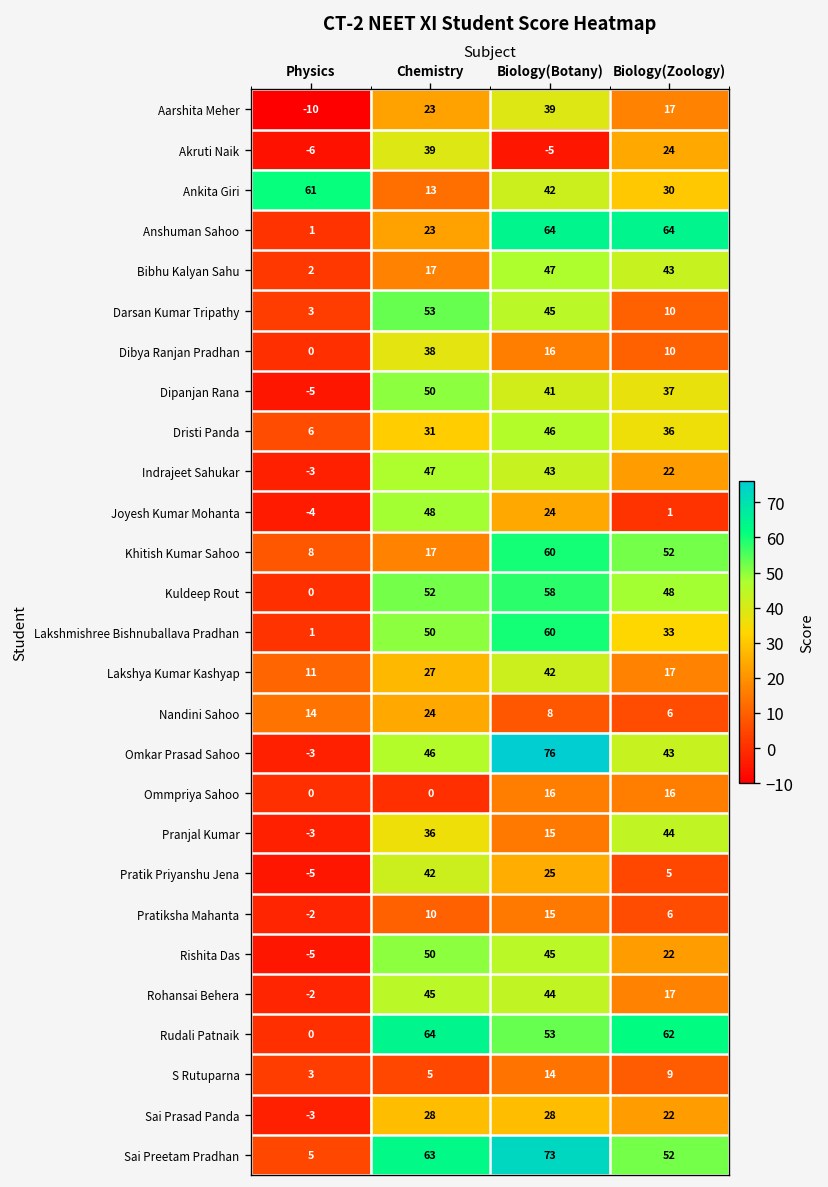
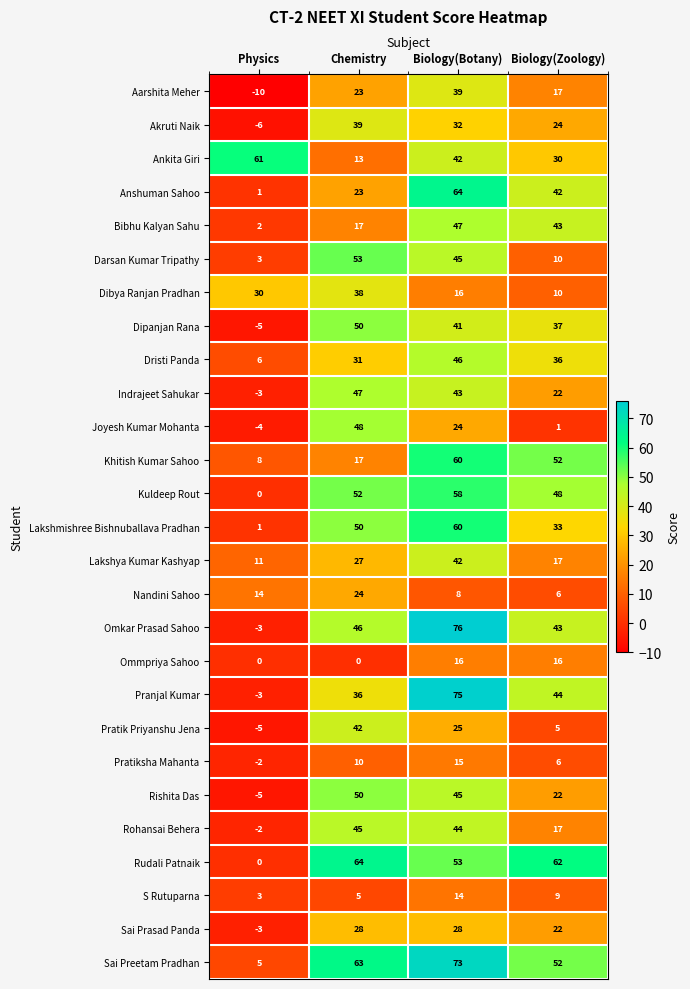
  {
    "Aarshita Meher": {
      "Physics": -10,
      "Chemistry": 23,
      "Biology(Botany)": 39,
      "Biology(Zoology)": 17
    },
    "Akruti Naik": {
      "Physics": -6,
      "Chemistry": 39,
-     "Biology(Botany)": -5,
+     "Biology(Botany)": 32,
      "Biology(Zoology)": 24
    },
    "Ankita Giri": {
      "Physics": 61,
      "Chemistry": 13,
      "Biology(Botany)": 42,
      "Biology(Zoology)": 30
    },
    "Anshuman Sahoo": {
      "Physics": 1,
      "Chemistry": 23,
      "Biology(Botany)": 64,
-     "Biology(Zoology)": 64
+     "Biology(Zoology)": 42
    },
    "Bibhu Kalyan Sahu": {
      "Physics": 2,
      "Chemistry": 17,
      "Biology(Botany)": 47,
      "Biology(Zoology)": 43
    },
    "Darsan Kumar Tripathy": {
      "Physics": 3,
      "Chemistry": 53,
      "Biology(Botany)": 45,
      "Biology(Zoology)": 10
    },
    "Dibya Ranjan Pradhan": {
-     "Physics": 0,
+     "Physics": 30,
      "Chemistry": 38,
      "Biology(Botany)": 16,
      "Biology(Zoology)": 10
    },
    "Dipanjan Rana": {
      "Physics": -5,
      "Chemistry": 50,
      "Biology(Botany)": 41,
      "Biology(Zoology)": 37
    },
    "Dristi Panda": {
      "Physics": 6,
      "Chemistry": 31,
      "Biology(Botany)": 46,
      "Biology(Zoology)": 36
    },
    "Indrajeet Sahukar": {
      "Physics": -3,
      "Chemistry": 47,
      "Biology(Botany)": 43,
      "Biology(Zoology)": 22
    },
    "Joyesh Kumar Mohanta": {
      "Physics": -4,
      "Chemistry": 48,
      "Biology(Botany)": 24,
      "Biology(Zoology)": 1
    },
    "Khitish Kumar Sahoo": {
      "Physics": 8,
      "Chemistry": 17,
      "Biology(Botany)": 60,
      "Biology(Zoology)": 52
    },
    "Kuldeep Rout": {
      "Physics": 0,
      "Chemistry": 52,
      "Biology(Botany)": 58,
      "Biology(Zoology)": 48
    },
    "Lakshmishree Bishnuballava Pradhan": {
      "Physics": 1,
      "Chemistry": 50,
      "Biology(Botany)": 60,
      "Biology(Zoology)": 33
    },
    "Lakshya Kumar Kashyap": {
      "Physics": 11,
      "Chemistry": 27,
      "Biology(Botany)": 42,
      "Biology(Zoology)": 17
    },
    "Nandini Sahoo": {
      "Physics": 14,
      "Chemistry": 24,
      "Biology(Botany)": 8,
      "Biology(Zoology)": 6
    },
    "Omkar Prasad Sahoo": {
      "Physics": -3,
      "Chemistry": 46,
      "Biology(Botany)": 76,
      "Biology(Zoology)": 43
    },
    "Ommpriya Sahoo": {
      "Physics": 0,
      "Chemistry": 0,
      "Biology(Botany)": 16,
      "Biology(Zoology)": 16
    },
    "Pranjal Kumar": {
      "Physics": -3,
      "Chemistry": 36,
-     "Biology(Botany)": 15,
+     "Biology(Botany)": 75,
      "Biology(Zoology)": 44
    },
    "Pratik Priyanshu Jena": {
      "Physics": -5,
      "Chemistry": 42,
      "Biology(Botany)": 25,
      "Biology(Zoology)": 5
    },
    "Pratiksha Mahanta": {
      "Physics": -2,
      "Chemistry": 10,
      "Biology(Botany)": 15,
      "Biology(Zoology)": 6
    },
    "Rishita Das": {
      "Physics": -5,
      "Chemistry": 50,
      "Biology(Botany)": 45,
      "Biology(Zoology)": 22
    },
    "Rohansai Behera": {
      "Physics": -2,
      "Chemistry": 45,
      "Biology(Botany)": 44,
      "Biology(Zoology)": 17
    },
    "Rudali Patnaik": {
      "Physics": 0,
      "Chemistry": 64,
      "Biology(Botany)": 53,
      "Biology(Zoology)": 62
    },
    "S Rutuparna": {
      "Physics": 3,
      "Chemistry": 5,
      "Biology(Botany)": 14,
      "Biology(Zoology)": 9
    },
    "Sai Prasad Panda": {
      "Physics": -3,
      "Chemistry": 28,
      "Biology(Botany)": 28,
      "Biology(Zoology)": 22
    },
    "Sai Preetam Pradhan": {
      "Physics": 5,
      "Chemistry": 63,
      "Biology(Botany)": 73,
      "Biology(Zoology)": 52
    }
  }
